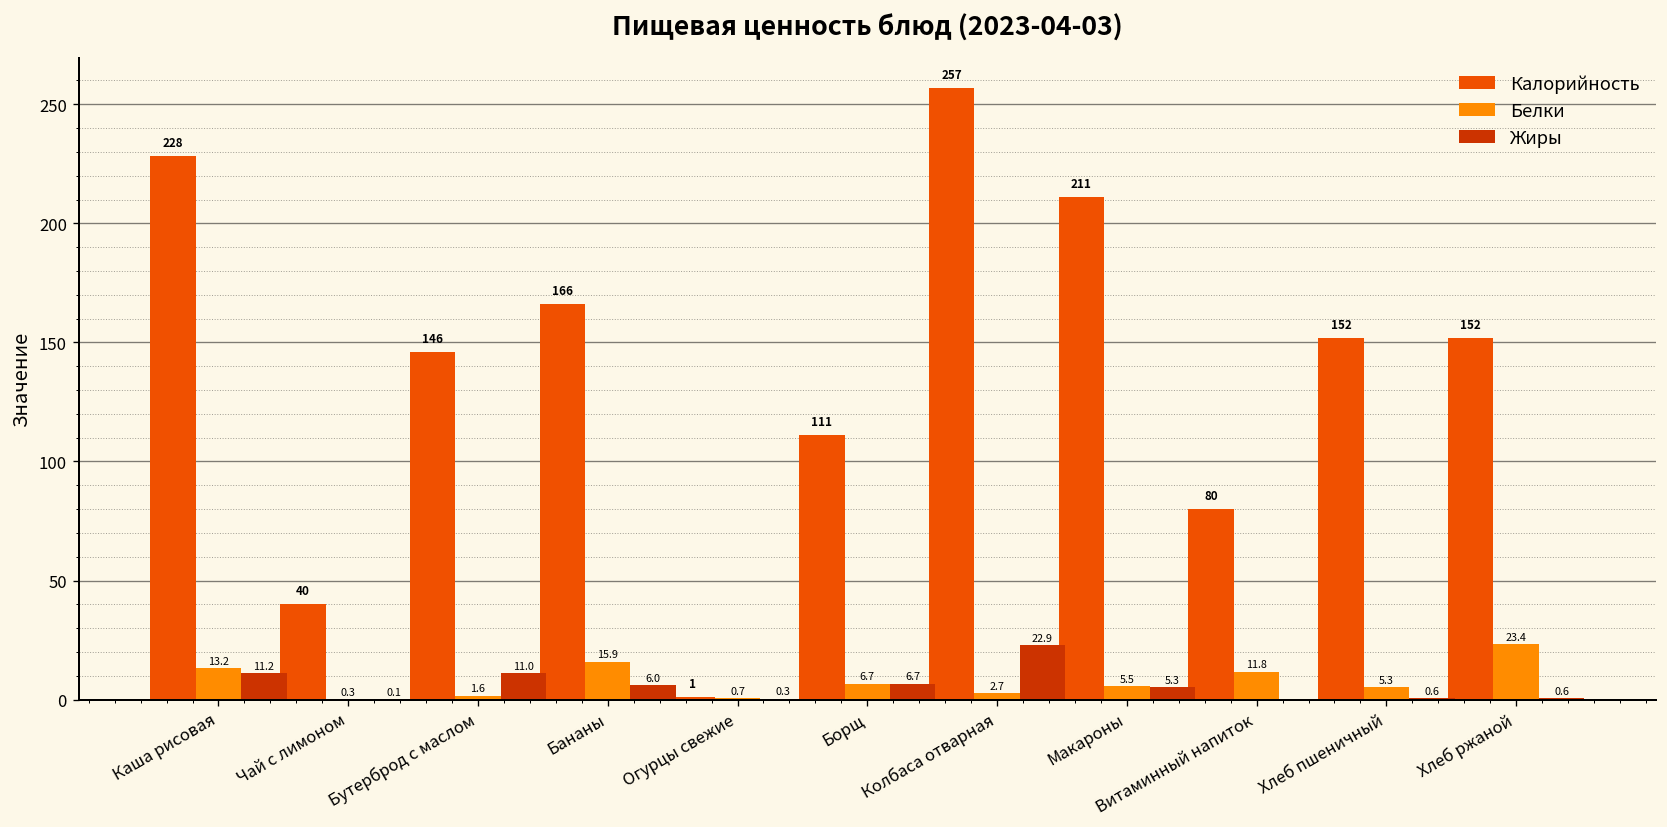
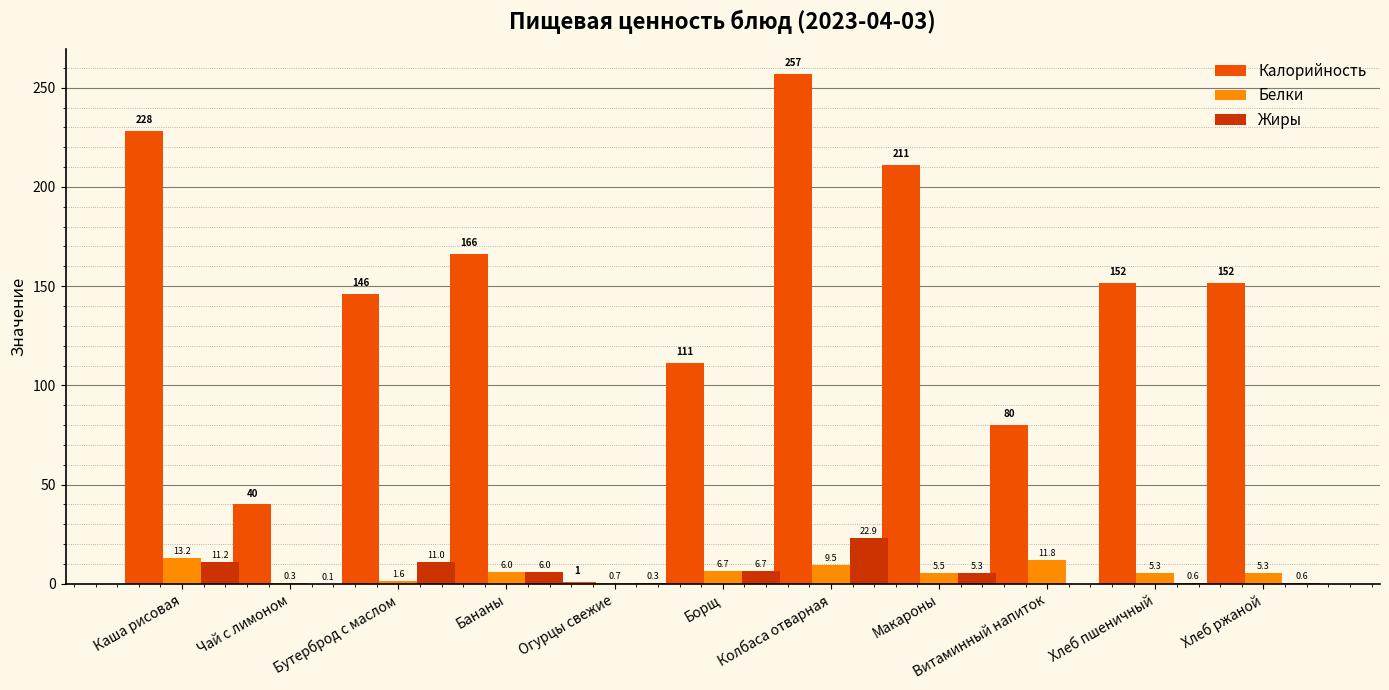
  {
    "Белки": {
      "Каша рисовая": 13.2,
      "Чай с лимоном": 0.3,
      "Бутерброд с маслом": 1.6,
-     "Бананы": 15.9,
+     "Бананы": 6.0,
      "Огурцы свежие": 0.7,
      "Борщ": 6.7,
-     "Колбаса отварная": 2.7,
+     "Колбаса отварная": 9.5,
      "Макароны": 5.5,
      "Витаминный напиток": 11.8,
      "Хлеб пшеничный": 5.3,
-     "Хлеб ржаной": 23.4
+     "Хлеб ржаной": 5.3
    }
  }
